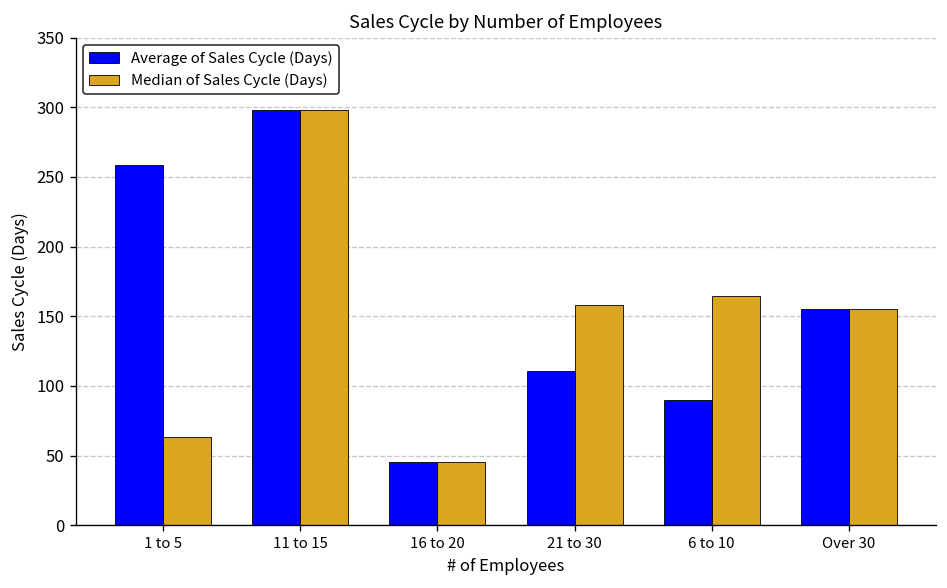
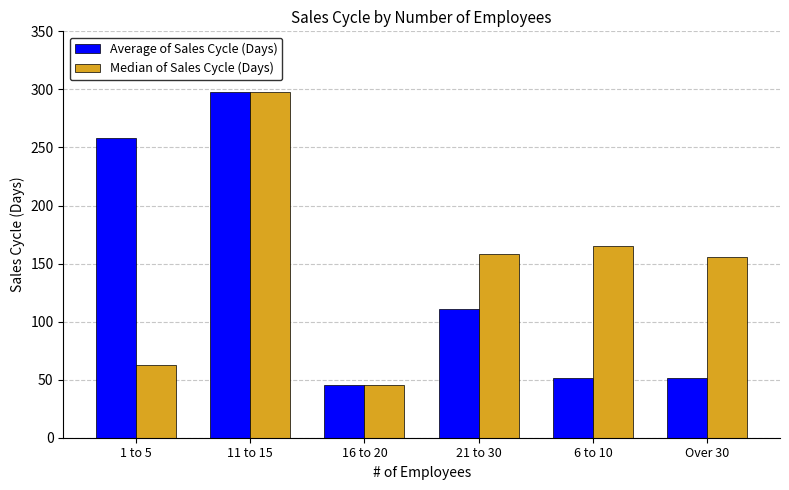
  {
    "Average of Sales Cycle (Days)": {
      "1 to 5": 259,
      "11 to 15": 298,
      "16 to 20": 46,
      "21 to 30": 111,
-     "6 to 10": 90,
-     "Over 30": 156
+     "6 to 10": 51,
+     "Over 30": 51
    },
    "Median of Sales Cycle (Days)": {
      "1 to 5": 63,
      "11 to 15": 298,
      "16 to 20": 46,
      "21 to 30": 158,
      "6 to 10": 165,
      "Over 30": 156
    }
  }
